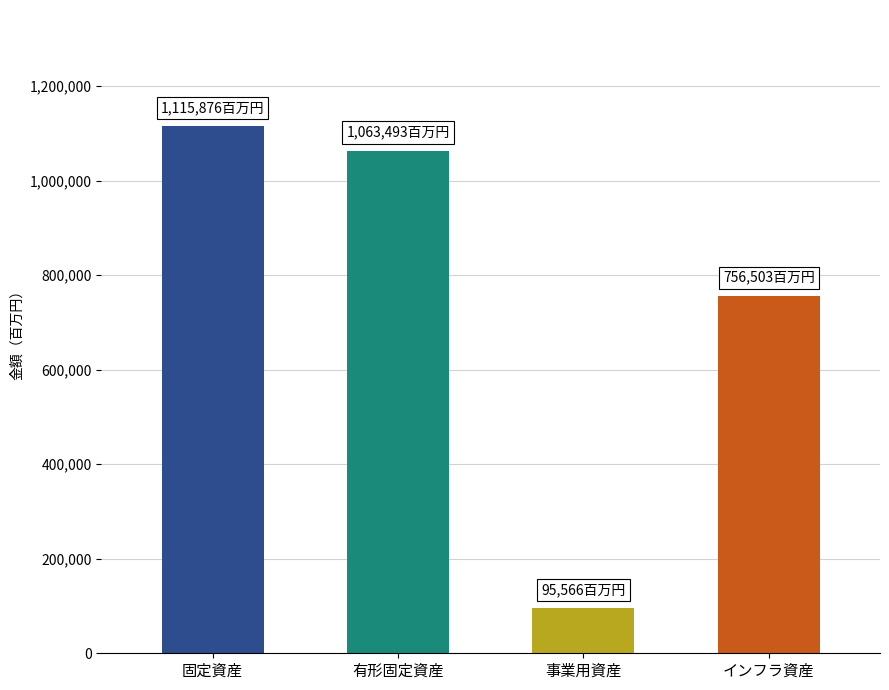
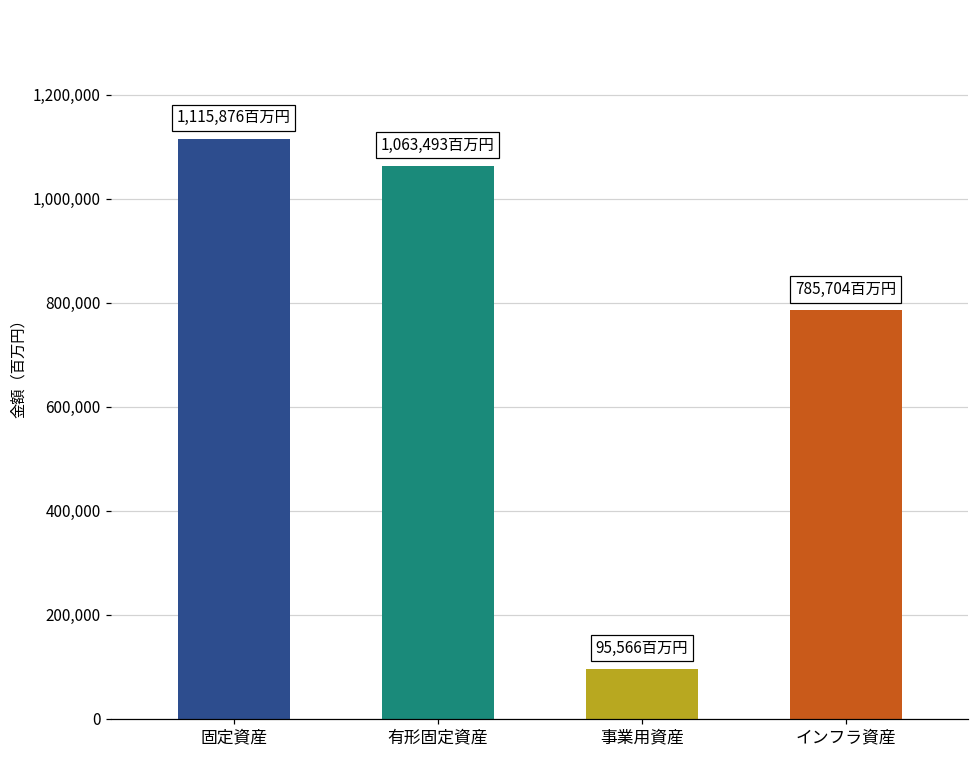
  {
-   "インフラ資産": "756,503"
+   "インフラ資産": "785,704"
  }
